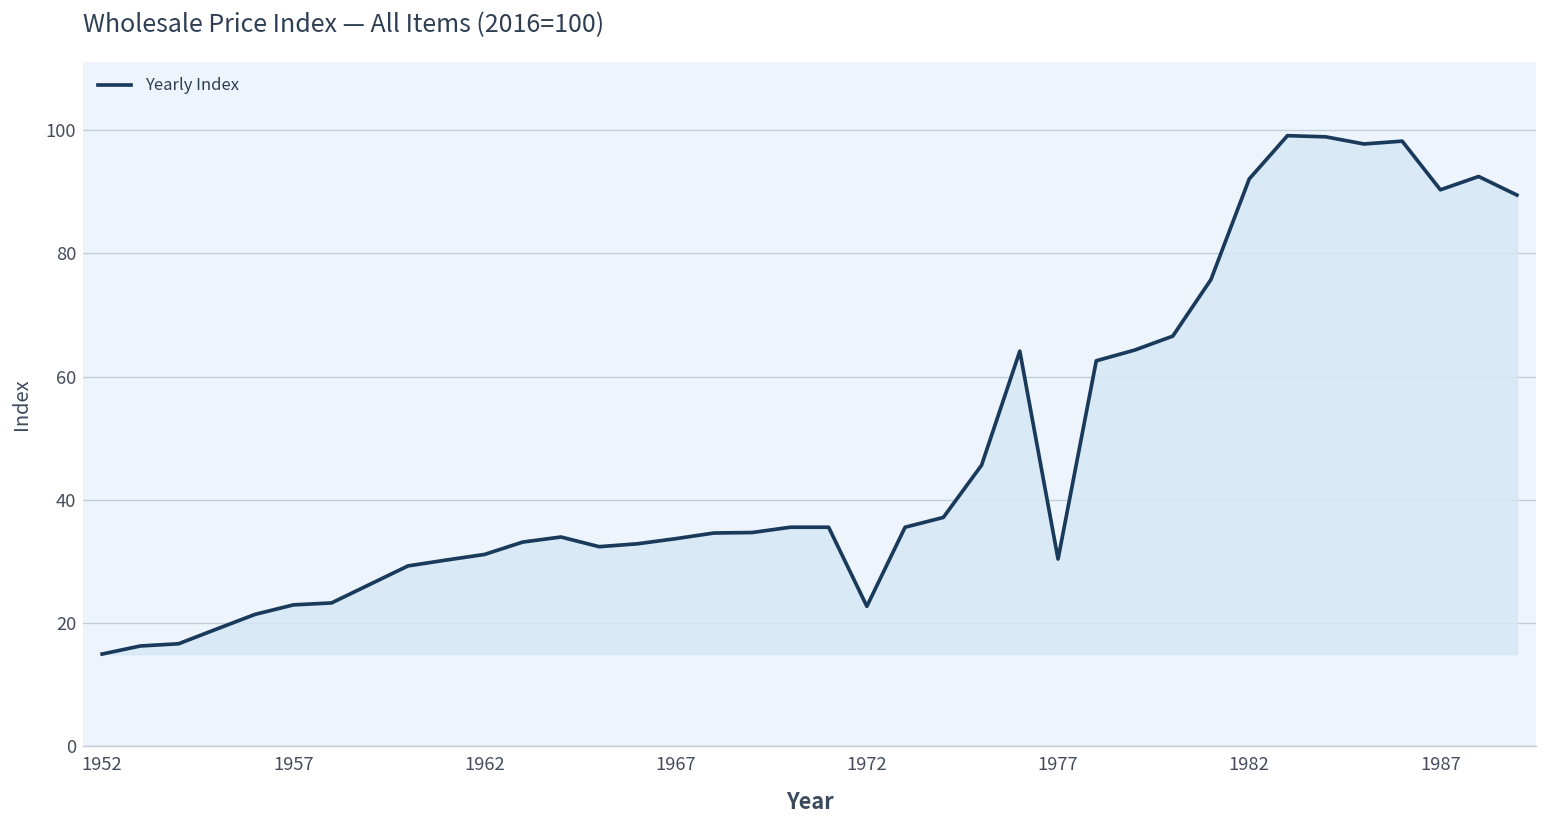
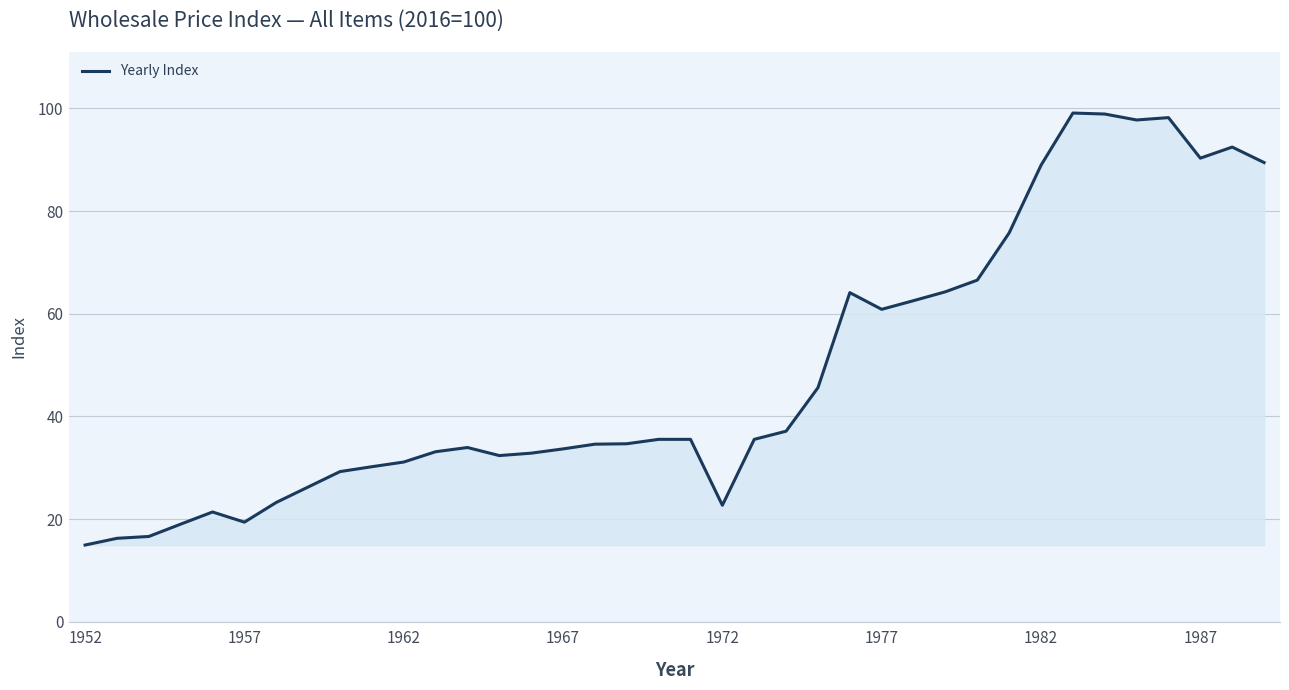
  {
    "1952": 15,
-   "1957": 23,
+   "1957": 19,
    "1962": 31,
    "1967": 34,
    "1972": 23,
-   "1977": 30,
-   "1982": 92,
+   "1977": 61,
+   "1982": 89,
    "1987": 90
  }
